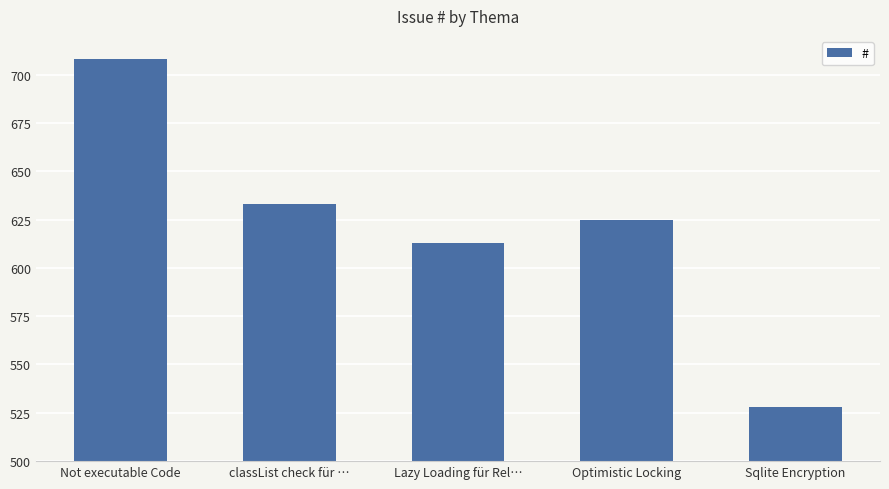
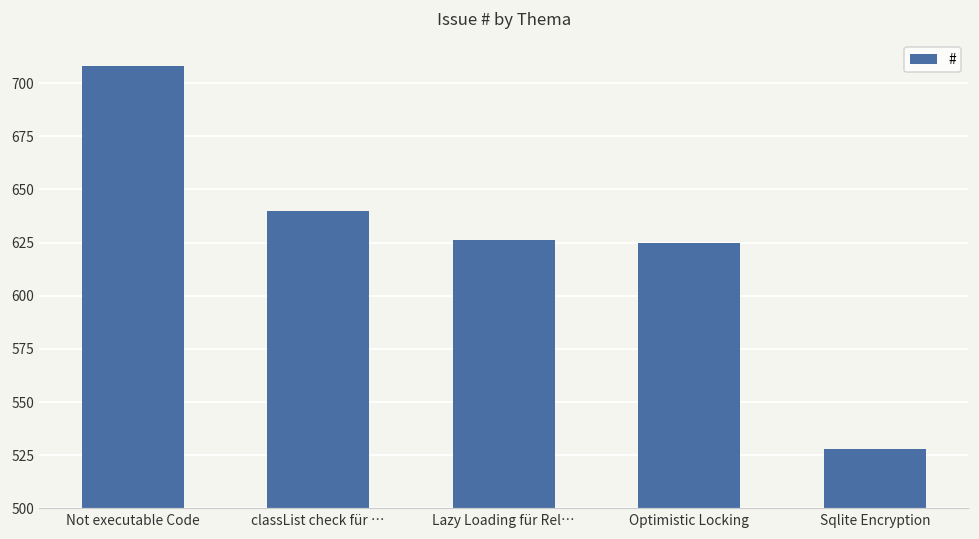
  {
    "Not executable Code": 708,
-   "classList check für …": 633,
-   "Lazy Loading für Rel…": 613,
+   "classList check für …": 640,
+   "Lazy Loading für Rel…": 626,
    "Optimistic Locking": 625,
    "Sqlite Encryption": 528
  }
